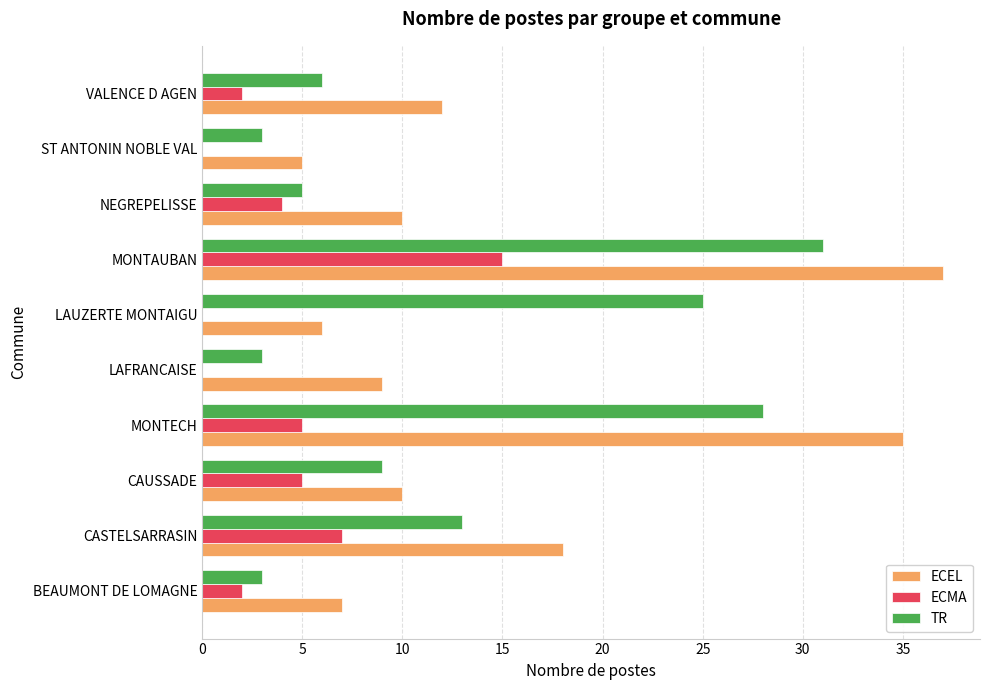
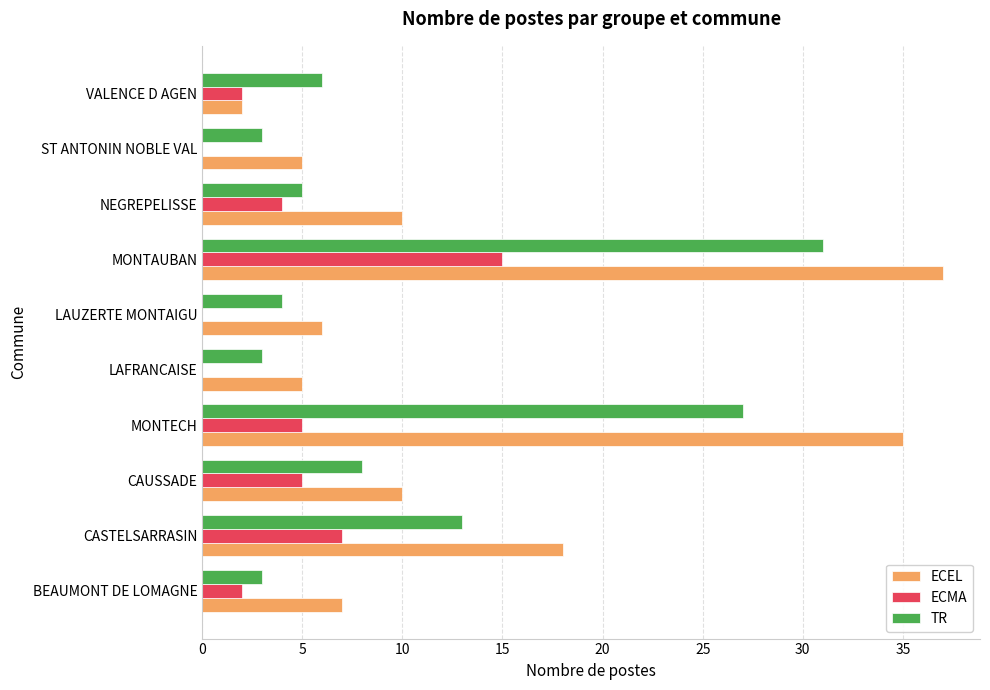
  {
    "ECEL": {
-     "VALENCE D AGEN": 12,
+     "VALENCE D AGEN": 2,
      "ST ANTONIN NOBLE VAL": 5,
      "NEGREPELISSE": 10,
      "MONTAUBAN": 37,
      "LAUZERTE MONTAIGU": 6,
-     "LAFRANCAISE": 9,
+     "LAFRANCAISE": 5,
      "MONTECH": 35,
      "CAUSSADE": 10,
      "CASTELSARRASIN": 18,
      "BEAUMONT DE LOMAGNE": 7
    },
    "ECMA": {
      "VALENCE D AGEN": 2,
      "ST ANTONIN NOBLE VAL": 0,
      "NEGREPELISSE": 4,
      "MONTAUBAN": 15,
      "LAUZERTE MONTAIGU": 0,
      "LAFRANCAISE": 0,
      "MONTECH": 5,
      "CAUSSADE": 5,
      "CASTELSARRASIN": 7,
      "BEAUMONT DE LOMAGNE": 2
    },
    "TR": {
      "VALENCE D AGEN": 6,
      "ST ANTONIN NOBLE VAL": 3,
      "NEGREPELISSE": 5,
      "MONTAUBAN": 31,
-     "LAUZERTE MONTAIGU": 25,
+     "LAUZERTE MONTAIGU": 4,
      "LAFRANCAISE": 3,
-     "MONTECH": 28,
-     "CAUSSADE": 9,
+     "MONTECH": 27,
+     "CAUSSADE": 8,
      "CASTELSARRASIN": 13,
      "BEAUMONT DE LOMAGNE": 3
    }
  }
